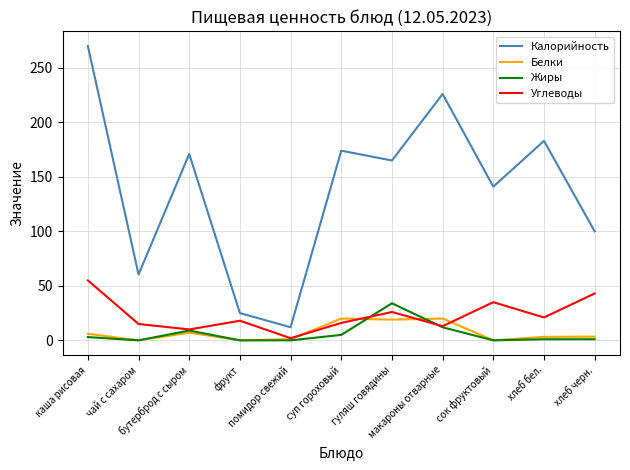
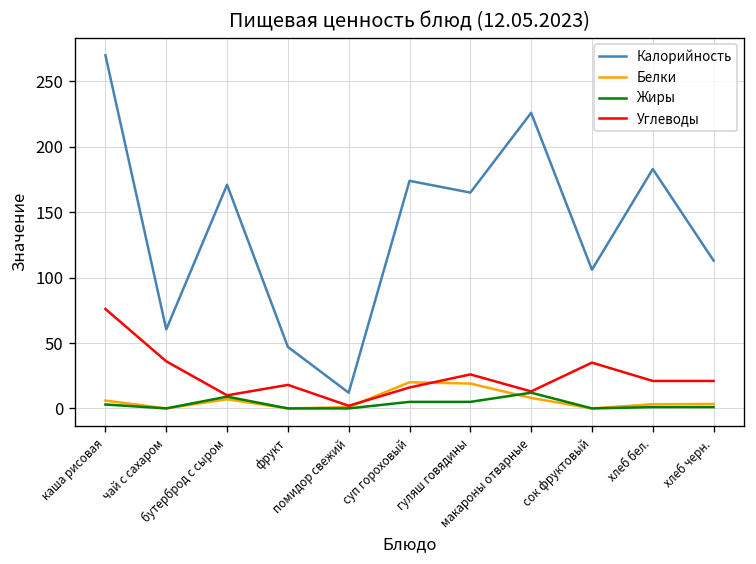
  {
    "Калорийность": {
      "каша рисовая": 270,
      "чай с сахаром": 60,
      "бутерброд с сыром": 171,
-     "фрукт": 25,
+     "фрукт": 47,
      "помидор свежий": 12,
      "суп гороховый": 174,
      "гуляш говядины": 165,
      "макароны отварные": 226,
-     "сок фруктовый": 141,
+     "сок фруктовый": 106,
      "хлеб бел.": 183,
-     "хлеб черн.": 100
+     "хлеб черн.": 113
    },
    "Белки": {
      "каша рисовая": 6,
      "суп гороховый": 20,
      "гуляш говядины": 19,
-     "макароны отварные": 20,
+     "макароны отварные": 8,
      "хлеб черн.": 3
    },
    "Жиры": {
      "каша рисовая": 3,
      "суп гороховый": 5,
-     "гуляш говядины": 34,
+     "гуляш говядины": 5,
      "хлеб черн.": 1
    },
    "Углеводы": {
-     "каша рисовая": 55,
-     "чай с сахаром": 15,
+     "каша рисовая": 76,
+     "чай с сахаром": 36,
      "фрукт": 18,
      "суп гороховый": 16,
      "гуляш говядины": 26,
      "сок фруктовый": 35,
      "хлеб бел.": 21,
-     "хлеб черн.": 43
+     "хлеб черн.": 21
    }
  }
